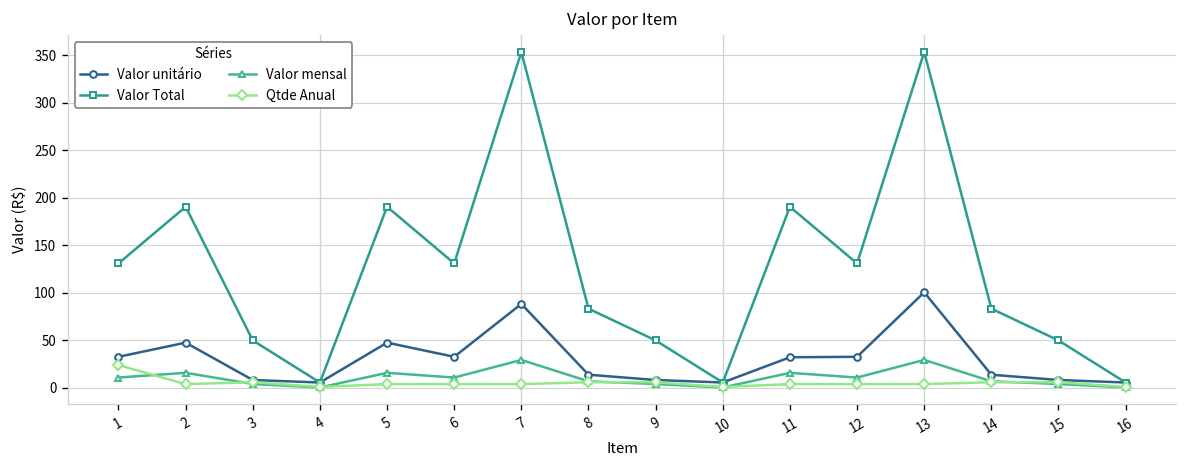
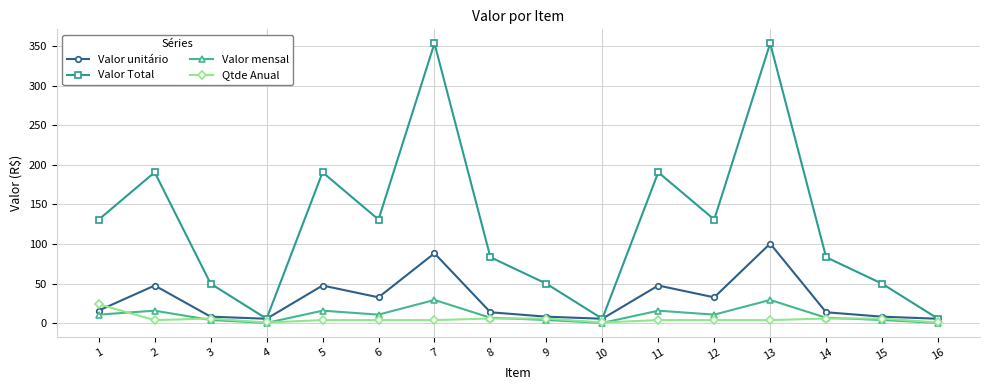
  {
    "Valor unitário": {
-     "1": 30,
+     "1": 20,
      "2": 50,
      "5": 50,
      "6": 30,
      "7": 90,
      "8": 10,
-     "11": 30,
+     "11": 50,
      "12": 30,
      "13": 100,
      "14": 10
    },
    "Qtde Anual": {
      "1": 20,
      "2": 0,
      "5": 0,
      "6": 0,
      "7": 0,
      "11": 0,
      "12": 0,
      "13": 0
    }
  }
